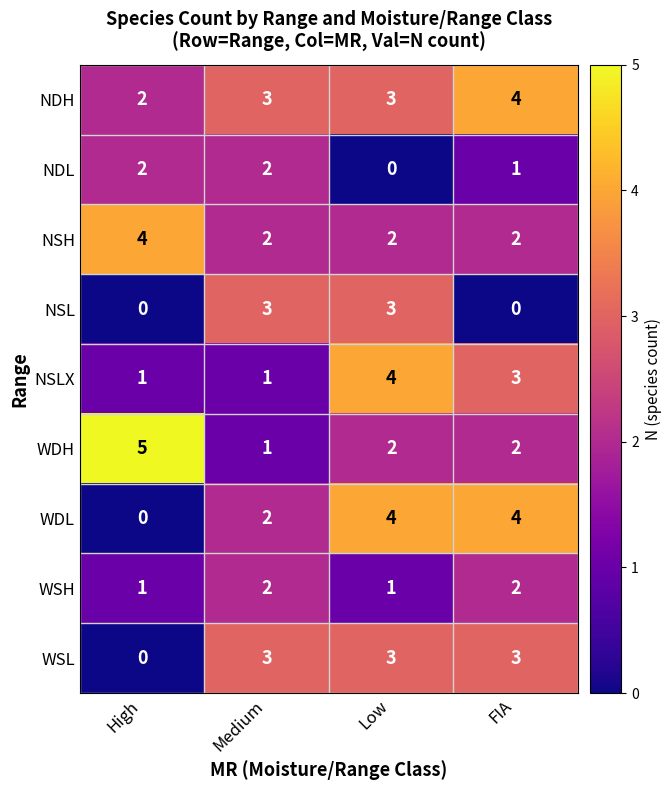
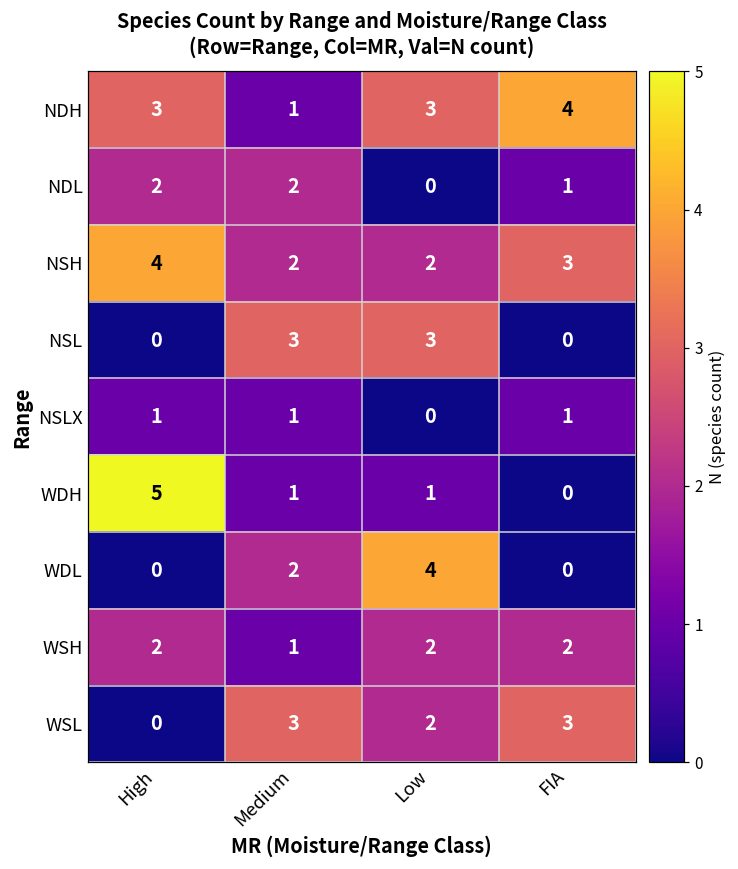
  {
    "NDH": {
-     "High": 2,
-     "Medium": 3,
+     "High": 3,
+     "Medium": 1,
      "Low": 3,
      "FIA": 4
    },
    "NDL": {
      "High": 2,
      "Medium": 2,
      "Low": 0,
      "FIA": 1
    },
    "NSH": {
      "High": 4,
      "Medium": 2,
      "Low": 2,
-     "FIA": 2
+     "FIA": 3
    },
    "NSL": {
      "High": 0,
      "Medium": 3,
      "Low": 3,
      "FIA": 0
    },
    "NSLX": {
      "High": 1,
      "Medium": 1,
-     "Low": 4,
-     "FIA": 3
+     "Low": 0,
+     "FIA": 1
    },
    "WDH": {
      "High": 5,
      "Medium": 1,
-     "Low": 2,
-     "FIA": 2
+     "Low": 1,
+     "FIA": 0
    },
    "WDL": {
      "High": 0,
      "Medium": 2,
      "Low": 4,
-     "FIA": 4
+     "FIA": 0
    },
    "WSH": {
-     "High": 1,
-     "Medium": 2,
-     "Low": 1,
+     "High": 2,
+     "Medium": 1,
+     "Low": 2,
      "FIA": 2
    },
    "WSL": {
      "High": 0,
      "Medium": 3,
-     "Low": 3,
+     "Low": 2,
      "FIA": 3
    }
  }
